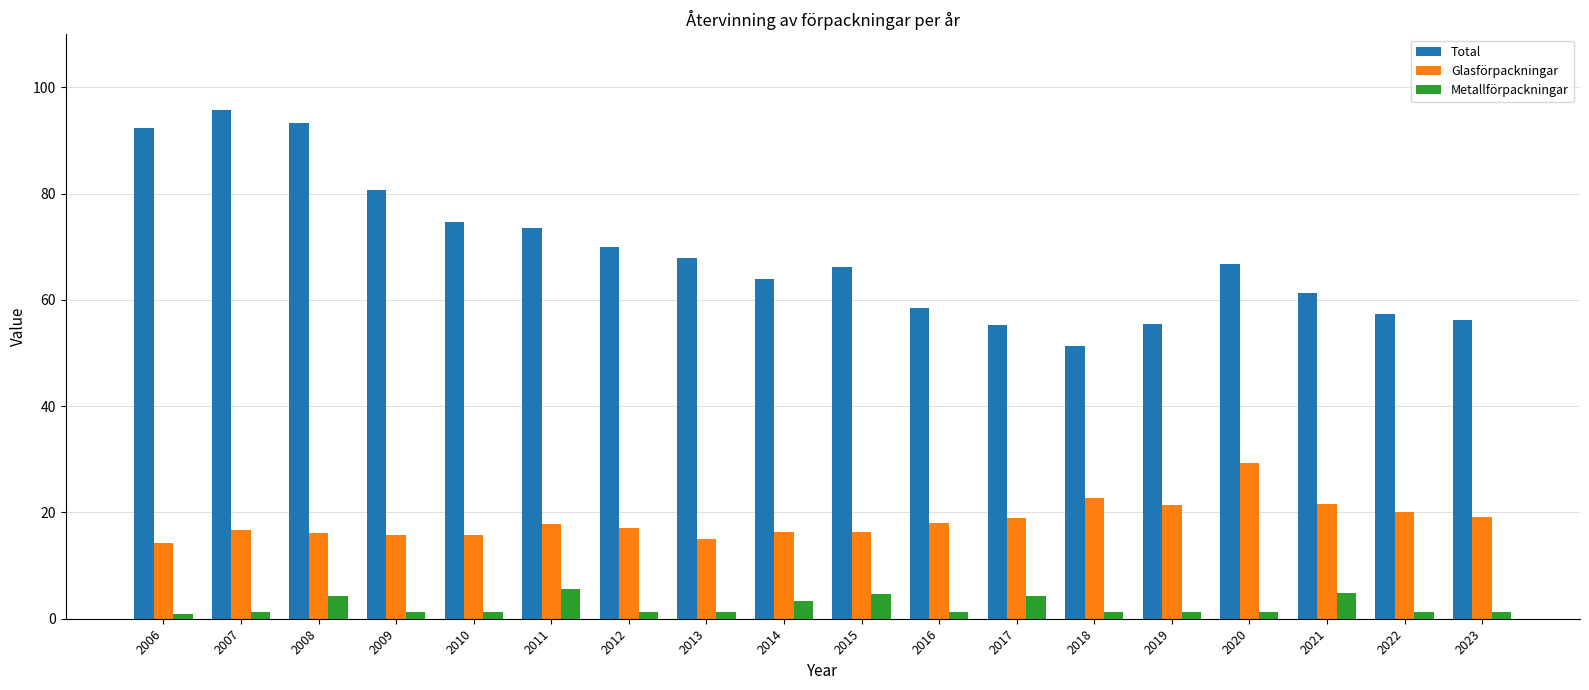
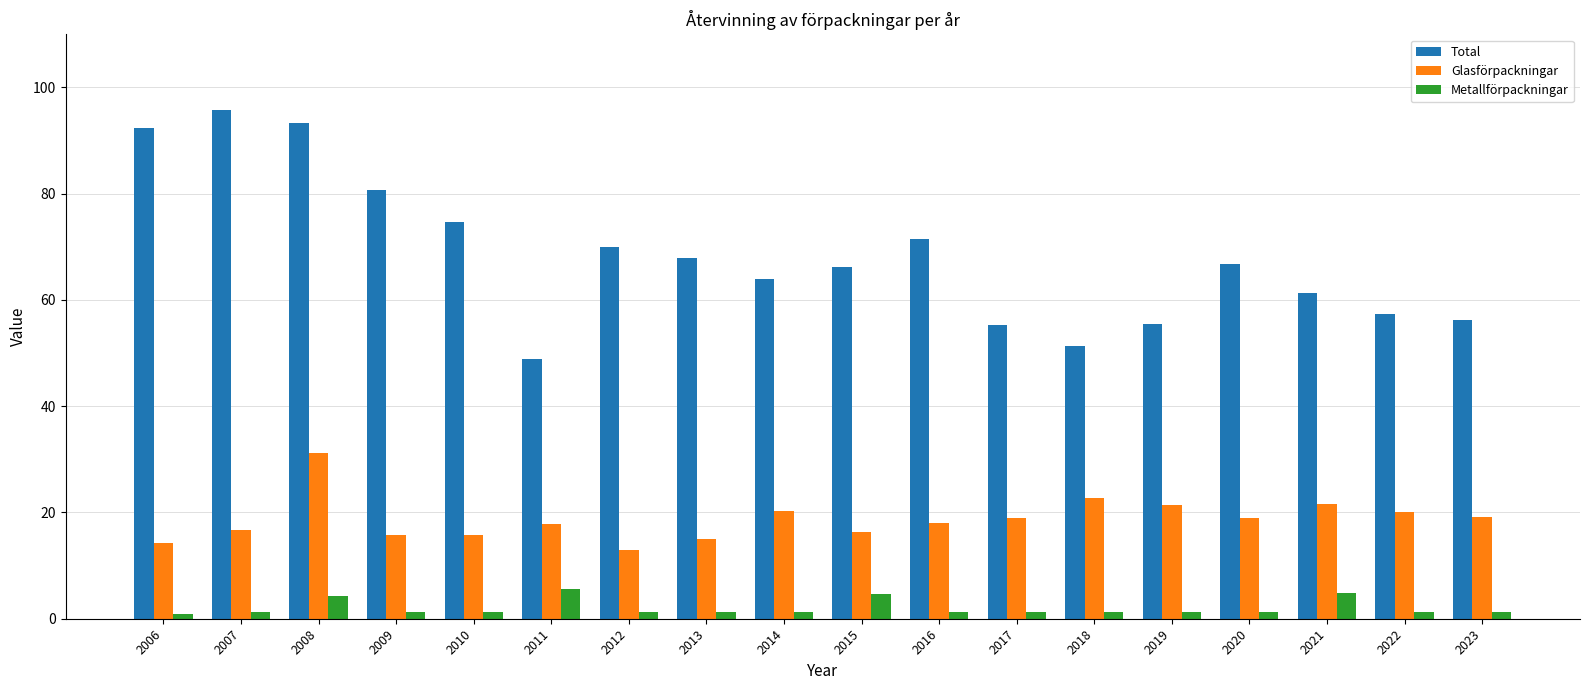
  {
    "Total": {
      "2006": 92,
      "2007": 96,
      "2008": 93,
      "2009": 81,
      "2010": 75,
-     "2011": 74,
+     "2011": 49,
      "2012": 70,
      "2013": 68,
      "2014": 64,
      "2015": 66,
-     "2016": 59,
+     "2016": 72,
      "2017": 55,
      "2018": 51,
      "2019": 55,
      "2020": 67,
      "2021": 61,
      "2022": 57,
      "2023": 56
    },
    "Glasförpackningar": {
      "2006": 14,
      "2007": 17,
-     "2008": 16,
+     "2008": 31,
      "2009": 16,
      "2010": 16,
      "2011": 18,
-     "2012": 17,
+     "2012": 13,
      "2013": 15,
-     "2014": 16,
+     "2014": 20,
      "2015": 16,
      "2016": 18,
      "2017": 19,
      "2018": 23,
      "2019": 21,
-     "2020": 29,
+     "2020": 19,
      "2021": 22,
      "2022": 20,
      "2023": 19
    },
    "Metallförpackningar": {
      "2006": 1,
      "2007": 1,
      "2008": 4,
      "2009": 1,
      "2010": 1,
      "2011": 6,
      "2012": 1,
      "2013": 1,
-     "2014": 3,
+     "2014": 1,
      "2015": 5,
      "2016": 1,
-     "2017": 4,
+     "2017": 1,
      "2018": 1,
      "2019": 1,
      "2020": 1,
      "2021": 5,
      "2022": 1,
      "2023": 1
    }
  }
